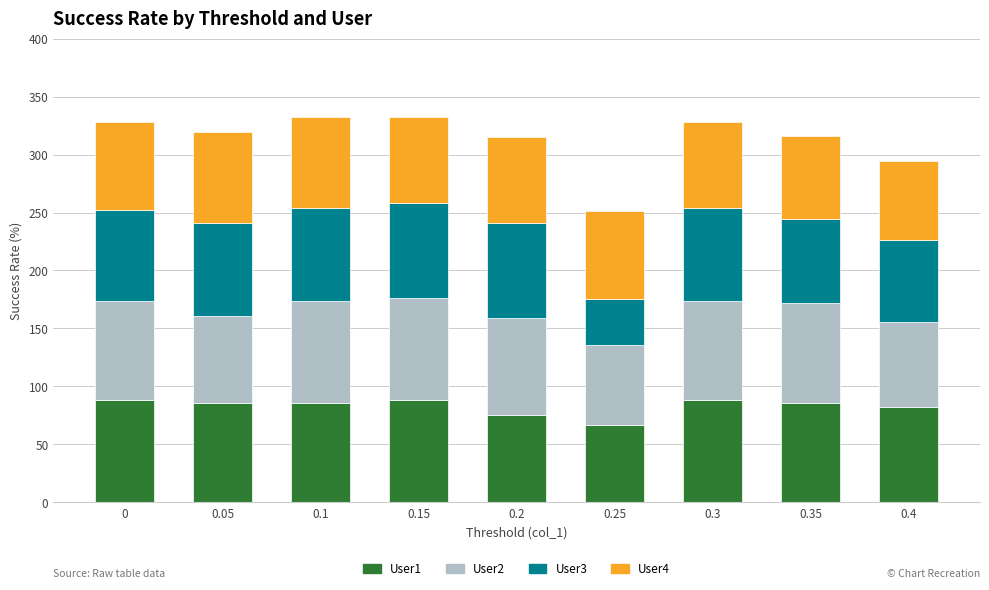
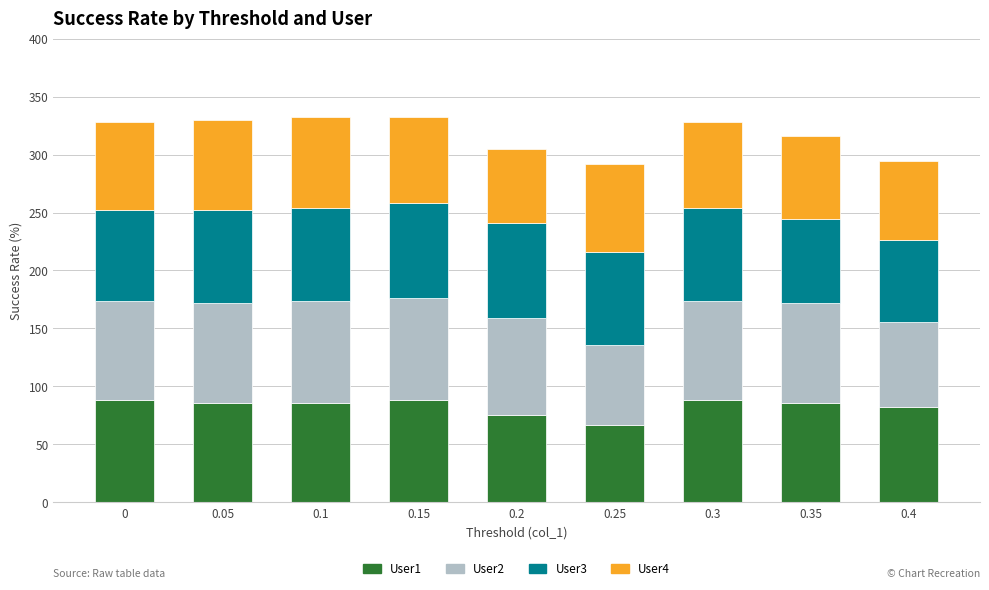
  {
    "User1": {
      "0": 88,
      "0.05": 86,
      "0.1": 86,
      "0.15": 88,
      "0.2": 75,
      "0.25": 67,
      "0.3": 88,
      "0.35": 86,
      "0.4": 82
    },
    "User2": {
      "0": 86,
-     "0.05": 75,
+     "0.05": 86,
      "0.1": 88,
      "0.15": 88,
      "0.2": 84,
      "0.25": 69,
      "0.3": 86,
      "0.35": 86,
      "0.4": 74
    },
    "User3": {
      "0": 78,
      "0.05": 80,
      "0.1": 80,
      "0.15": 82,
      "0.2": 82,
-     "0.25": 39,
+     "0.25": 80,
      "0.3": 80,
      "0.35": 72,
      "0.4": 70
    },
    "User4": {
      "0": 76,
      "0.05": 78,
      "0.1": 78,
      "0.15": 74,
-     "0.2": 74,
+     "0.2": 64,
      "0.25": 76,
      "0.3": 74,
      "0.35": 72,
      "0.4": 68
    }
  }
